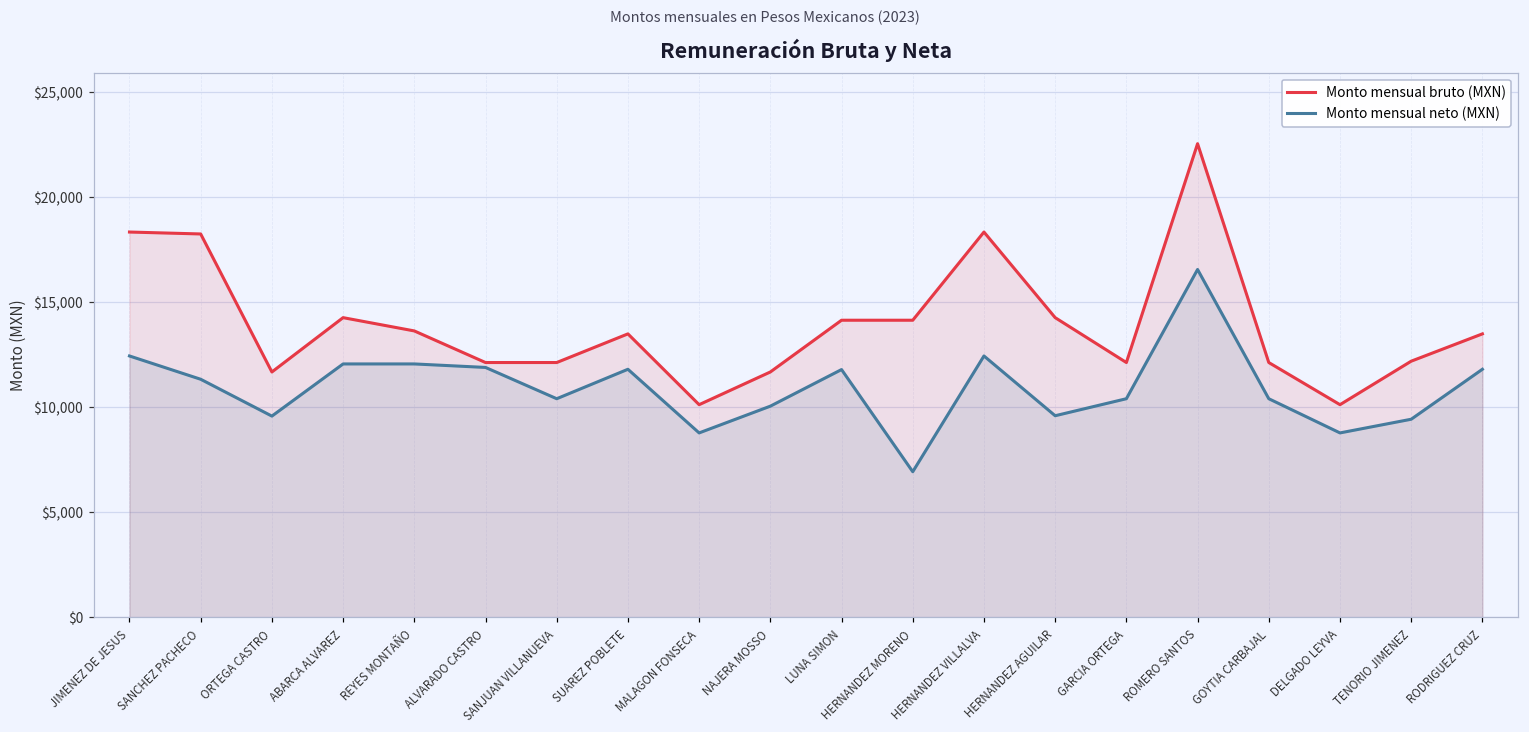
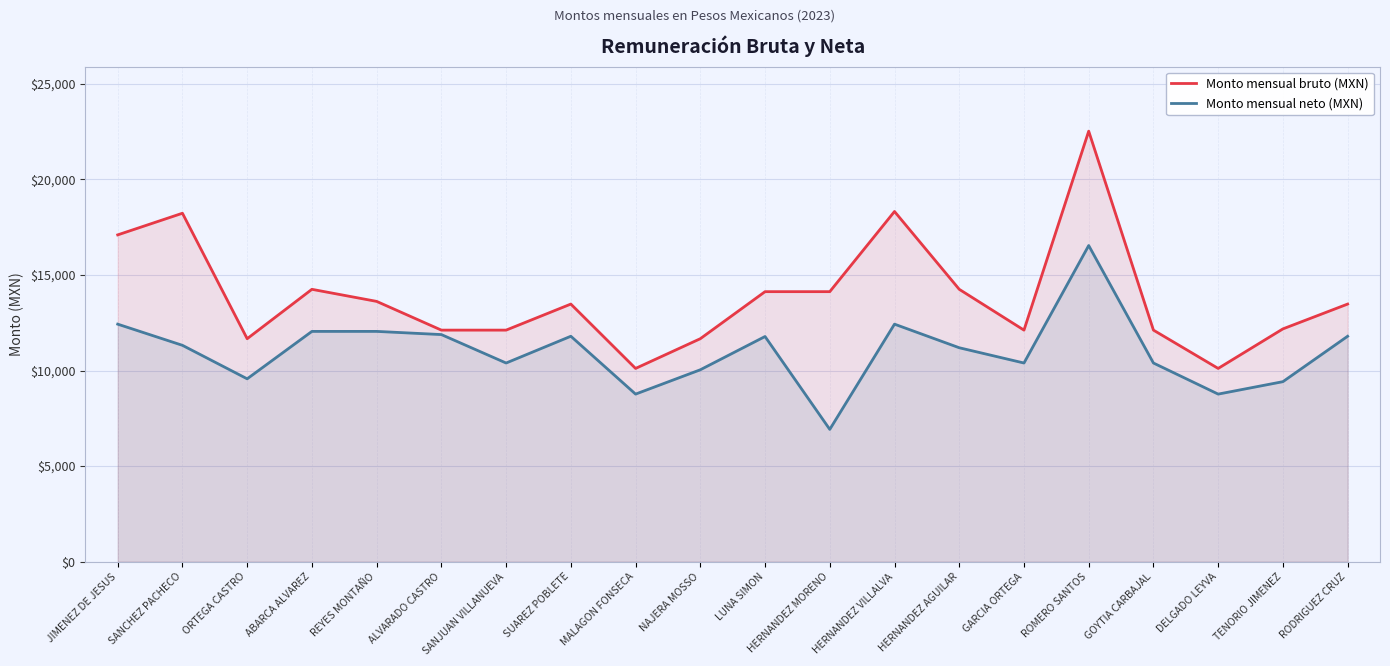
  {
    "Monto mensual bruto (MXN)": {
-     "JIMENEZ DE JESUS": "$18,300",
+     "JIMENEZ DE JESUS": "$17,100",
      "SANCHEZ PACHECO": "$18,200",
      "ORTEGA CASTRO": "$11,700",
      "ABARCA ALVAREZ": "$14,300",
      "REYES MONTAÑO": "$13,600",
      "ALVARADO CASTRO": "$12,100",
      "SANJUAN VILLANUEVA": "$12,100",
      "SUAREZ POBLETE": "$13,500",
      "MALAGON FONSECA": "$10,100",
      "NAJERA MOSSO": "$11,700",
      "LUNA SIMON": "$14,100",
      "HERNANDEZ MORENO": "$14,100",
      "HERNANDEZ VILLALVA": "$18,300",
      "HERNANDEZ AGUILAR": "$14,300",
      "GARCIA ORTEGA": "$12,100",
      "ROMERO SANTOS": "$22,500",
      "GOYTIA CARBAJAL": "$12,100",
      "DELGADO LEYVA": "$10,100",
      "TENORIO JIMENEZ": "$12,200",
      "RODRIGUEZ CRUZ": "$13,500"
    },
    "Monto mensual neto (MXN)": {
      "JIMENEZ DE JESUS": "$12,400",
      "SANCHEZ PACHECO": "$11,300",
      "ORTEGA CASTRO": "$9,600",
      "ABARCA ALVAREZ": "$12,000",
      "REYES MONTAÑO": "$12,000",
      "ALVARADO CASTRO": "$11,900",
      "SANJUAN VILLANUEVA": "$10,400",
      "SUAREZ POBLETE": "$11,800",
      "MALAGON FONSECA": "$8,800",
      "NAJERA MOSSO": "$10,000",
      "LUNA SIMON": "$11,800",
      "HERNANDEZ MORENO": "$6,900",
      "HERNANDEZ VILLALVA": "$12,400",
-     "HERNANDEZ AGUILAR": "$9,600",
+     "HERNANDEZ AGUILAR": "$11,200",
      "GARCIA ORTEGA": "$10,400",
      "ROMERO SANTOS": "$16,500",
      "GOYTIA CARBAJAL": "$10,400",
      "DELGADO LEYVA": "$8,800",
      "TENORIO JIMENEZ": "$9,400",
      "RODRIGUEZ CRUZ": "$11,800"
    }
  }
